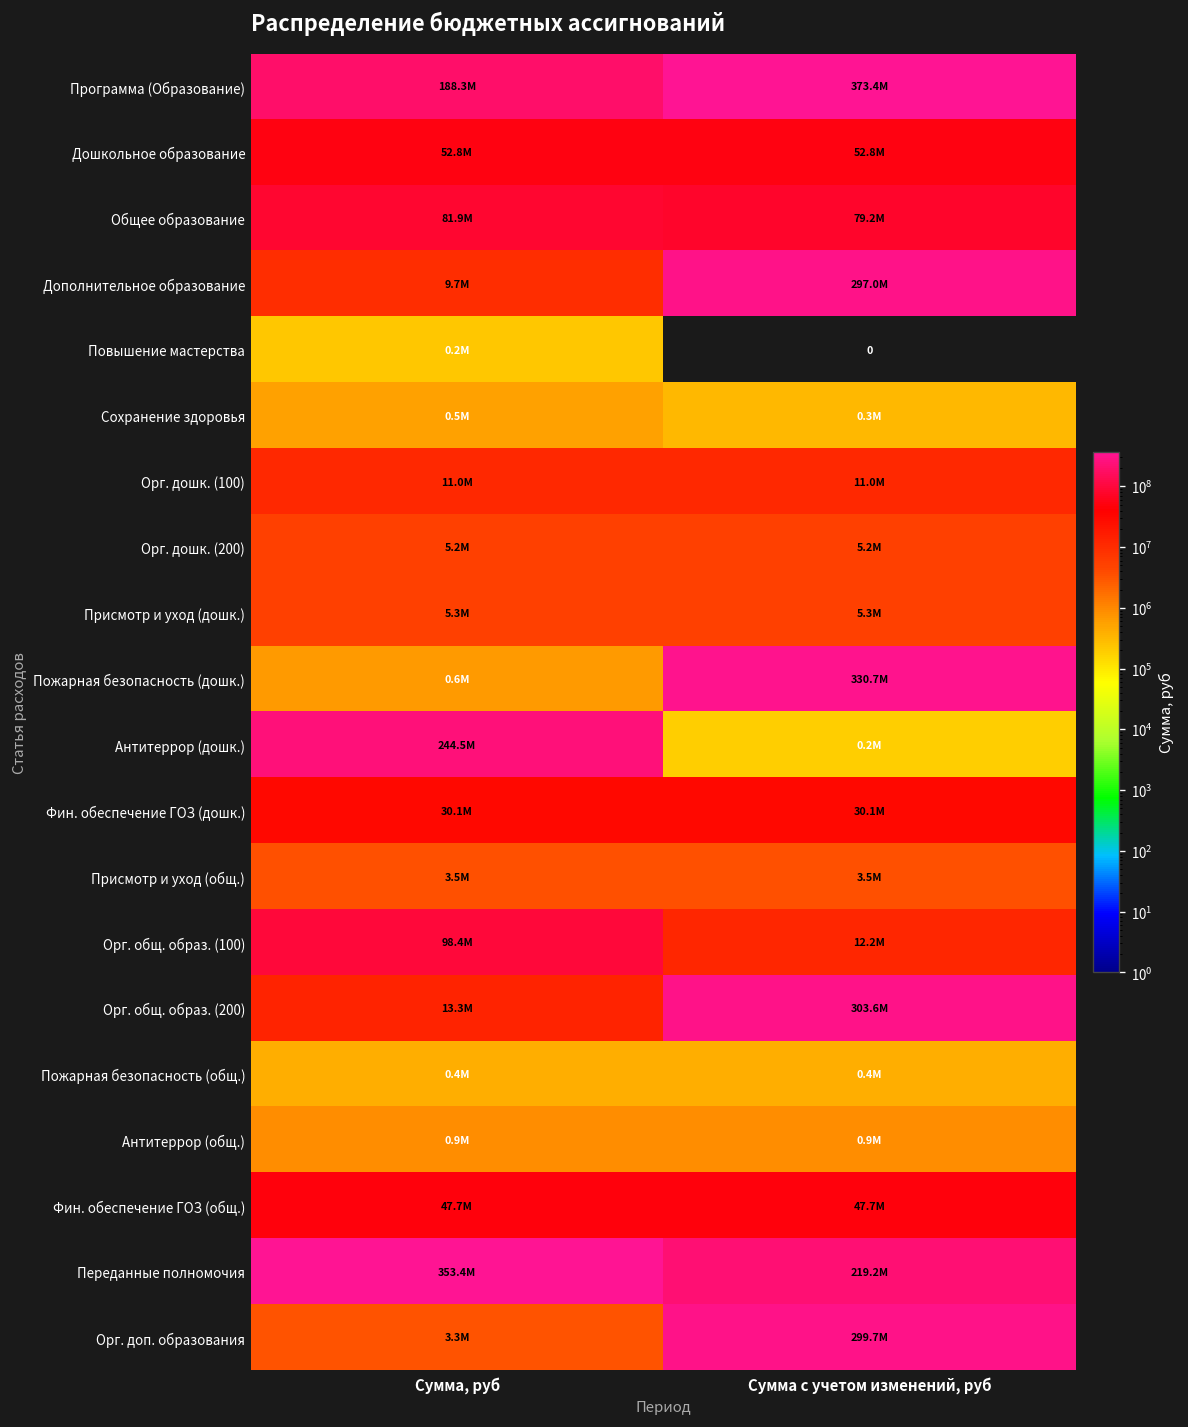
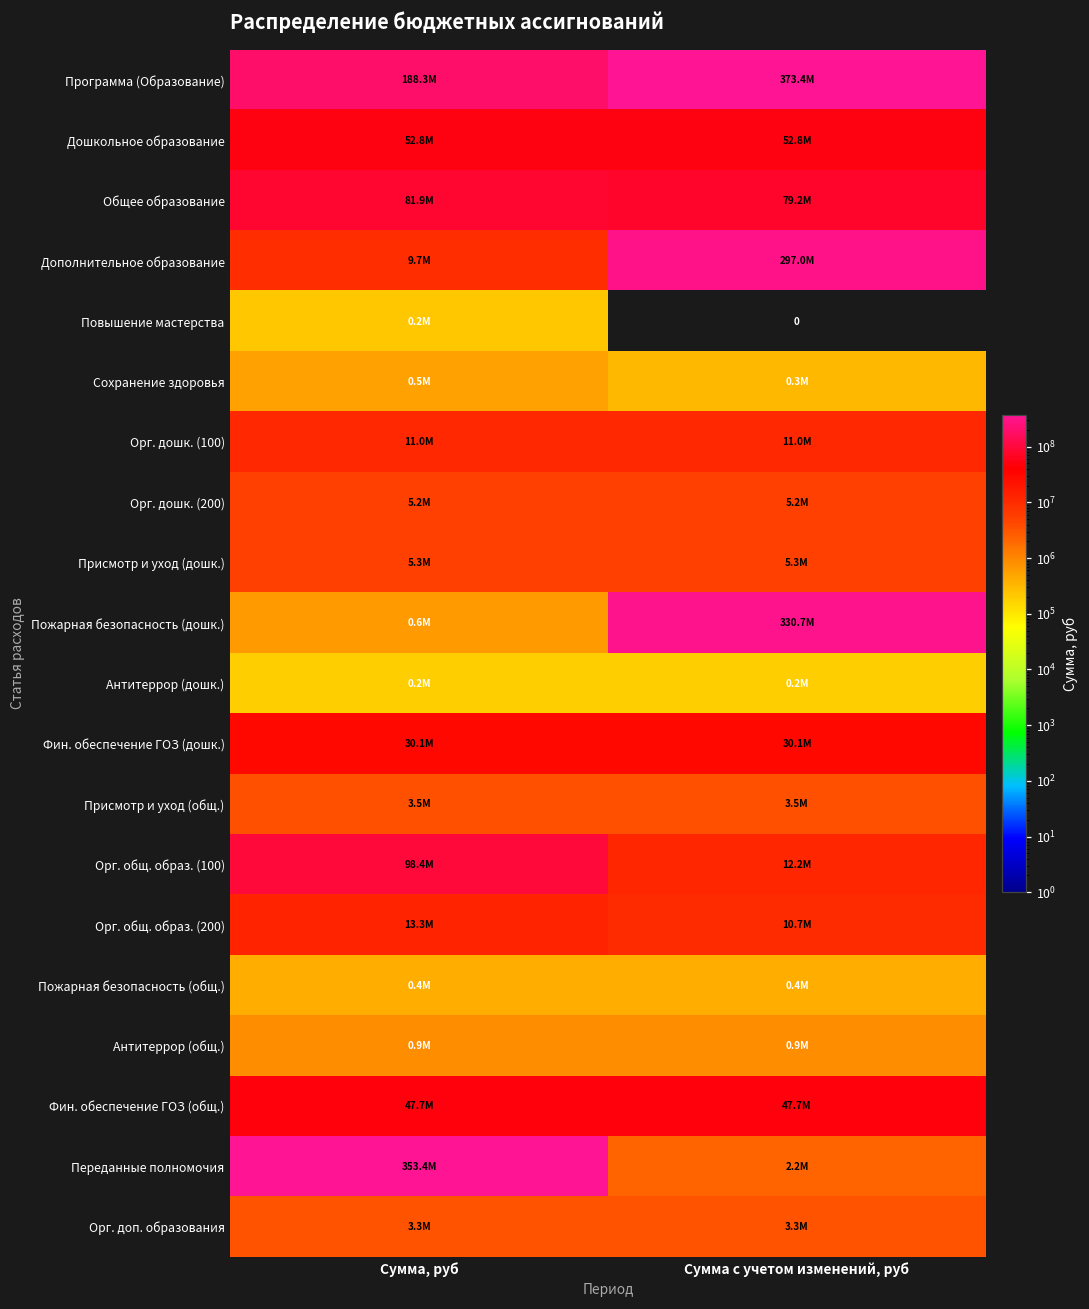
  {
    "Программа (Образование)": {
      "Сумма, руб": "188.3M",
      "Сумма с учетом изменений, руб": "373.4M"
    },
    "Дошкольное образование": {
      "Сумма, руб": "52.8M",
      "Сумма с учетом изменений, руб": "52.8M"
    },
    "Общее образование": {
      "Сумма, руб": "81.9M",
      "Сумма с учетом изменений, руб": "79.2M"
    },
    "Дополнительное образование": {
      "Сумма, руб": "9.7M",
      "Сумма с учетом изменений, руб": "297.0M"
    },
    "Повышение мастерства": {
      "Сумма, руб": "0.2M",
      "Сумма с учетом изменений, руб": "0"
    },
    "Сохранение здоровья": {
      "Сумма, руб": "0.5M",
      "Сумма с учетом изменений, руб": "0.3M"
    },
    "Орг. дошк. (100)": {
      "Сумма, руб": "11.0M",
      "Сумма с учетом изменений, руб": "11.0M"
    },
    "Орг. дошк. (200)": {
      "Сумма, руб": "5.2M",
      "Сумма с учетом изменений, руб": "5.2M"
    },
    "Присмотр и уход (дошк.)": {
      "Сумма, руб": "5.3M",
      "Сумма с учетом изменений, руб": "5.3M"
    },
    "Пожарная безопасность (дошк.)": {
      "Сумма, руб": "0.6M",
      "Сумма с учетом изменений, руб": "330.7M"
    },
    "Антитеррор (дошк.)": {
-     "Сумма, руб": "244.5M",
+     "Сумма, руб": "0.2M",
      "Сумма с учетом изменений, руб": "0.2M"
    },
    "Фин. обеспечение ГОЗ (дошк.)": {
      "Сумма, руб": "30.1M",
      "Сумма с учетом изменений, руб": "30.1M"
    },
    "Присмотр и уход (общ.)": {
      "Сумма, руб": "3.5M",
      "Сумма с учетом изменений, руб": "3.5M"
    },
    "Орг. общ. образ. (100)": {
      "Сумма, руб": "98.4M",
      "Сумма с учетом изменений, руб": "12.2M"
    },
    "Орг. общ. образ. (200)": {
      "Сумма, руб": "13.3M",
-     "Сумма с учетом изменений, руб": "303.6M"
+     "Сумма с учетом изменений, руб": "10.7M"
    },
    "Пожарная безопасность (общ.)": {
      "Сумма, руб": "0.4M",
      "Сумма с учетом изменений, руб": "0.4M"
    },
    "Антитеррор (общ.)": {
      "Сумма, руб": "0.9M",
      "Сумма с учетом изменений, руб": "0.9M"
    },
    "Фин. обеспечение ГОЗ (общ.)": {
      "Сумма, руб": "47.7M",
      "Сумма с учетом изменений, руб": "47.7M"
    },
    "Переданные полномочия": {
      "Сумма, руб": "353.4M",
-     "Сумма с учетом изменений, руб": "219.2M"
+     "Сумма с учетом изменений, руб": "2.2M"
    },
    "Орг. доп. образования": {
      "Сумма, руб": "3.3M",
-     "Сумма с учетом изменений, руб": "299.7M"
+     "Сумма с учетом изменений, руб": "3.3M"
    }
  }
